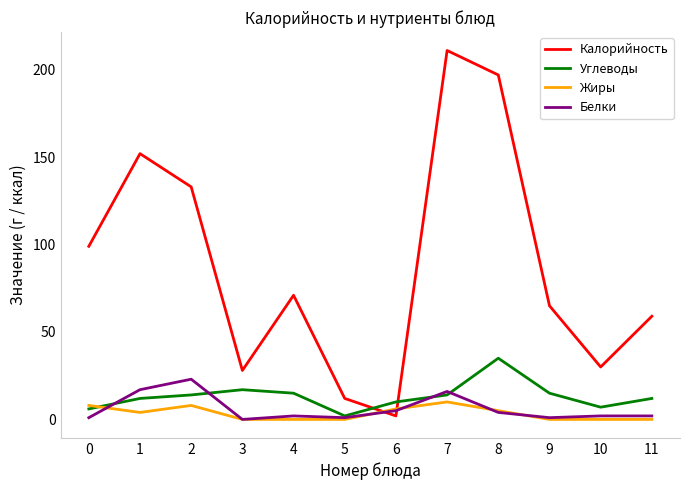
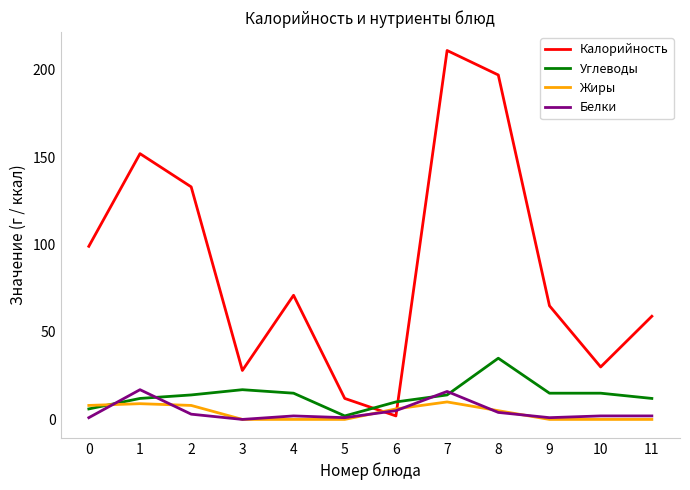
  {
    "Калорийность": {
      "0": 99,
      "1": 152,
      "2": 133,
      "3": 28,
      "4": 71,
      "5": 12,
      "6": 2,
      "7": 211,
      "8": 197,
      "9": 65,
      "10": 30,
      "11": 59
    },
    "Углеводы": {
      "0": 6,
      "1": 12,
      "2": 14,
      "3": 17,
      "4": 15,
      "6": 10,
      "7": 14,
      "8": 35,
      "9": 15,
-     "10": 7,
+     "10": 15,
      "11": 12
    },
    "Жиры": {
      "0": 8,
-     "1": 4,
+     "1": 9,
      "2": 8,
      "4": 0,
      "7": 10,
      "10": 0,
      "11": 0
    },
    "Белки": {
      "0": 1,
      "1": 17,
-     "2": 23,
+     "2": 3,
      "4": 2,
      "7": 16,
      "10": 2,
      "11": 2
    }
  }
